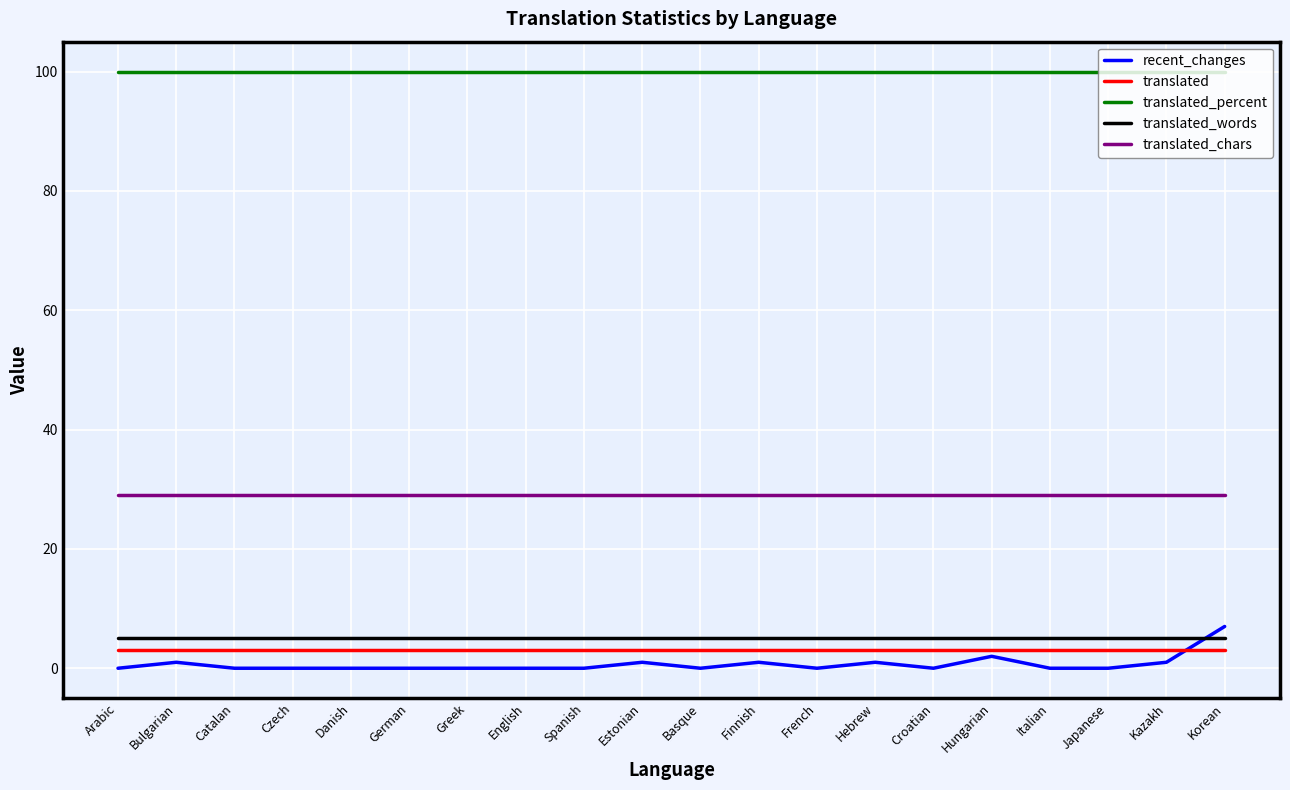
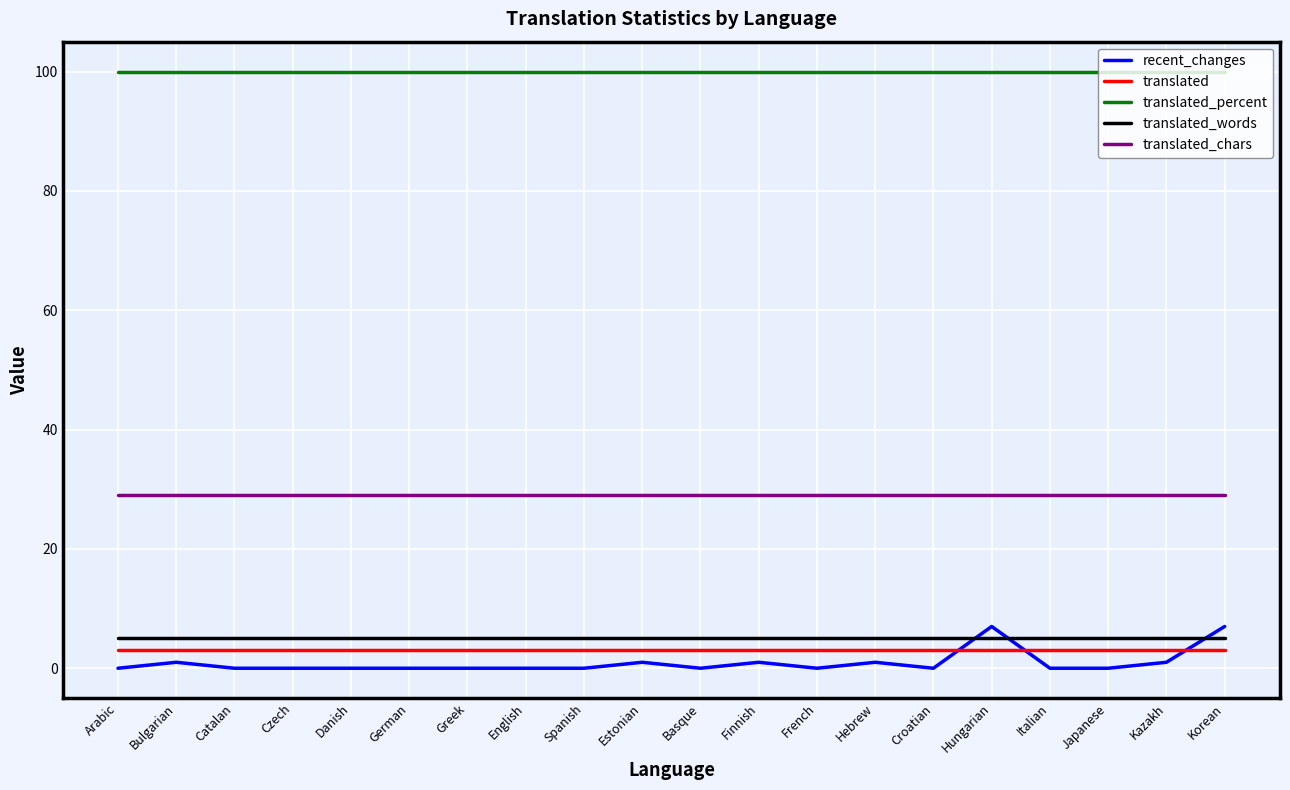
  {
    "recent_changes": {
      "Arabic": 0,
      "Bulgarian": 1,
      "Catalan": 0,
      "Czech": 0,
      "Danish": 0,
      "German": 0,
      "Greek": 0,
      "English": 0,
      "Spanish": 0,
      "Estonian": 1,
      "Basque": 0,
      "Finnish": 1,
      "French": 0,
      "Hebrew": 1,
      "Croatian": 0,
-     "Hungarian": 2,
+     "Hungarian": 7,
      "Italian": 0,
      "Japanese": 0,
      "Kazakh": 1,
      "Korean": 7
    },
    "translated": {
      "Arabic": 3,
      "Bulgarian": 3,
      "Catalan": 3,
      "Czech": 3,
      "Danish": 3,
      "German": 3,
      "Greek": 3,
      "English": 3,
      "Spanish": 3,
      "Estonian": 3,
      "Basque": 3,
      "Finnish": 3,
      "French": 3,
      "Hebrew": 3,
      "Croatian": 3,
      "Hungarian": 3,
      "Italian": 3,
      "Japanese": 3,
      "Kazakh": 3,
      "Korean": 3
    },
    "translated_percent": {
      "Arabic": 100,
      "Bulgarian": 100,
      "Catalan": 100,
      "Czech": 100,
      "Danish": 100,
      "German": 100,
      "Greek": 100,
      "English": 100,
      "Spanish": 100,
      "Estonian": 100,
      "Basque": 100,
      "Finnish": 100,
      "French": 100,
      "Hebrew": 100,
      "Croatian": 100,
      "Hungarian": 100,
      "Italian": 100
    },
    "translated_words": {
      "Arabic": 5,
      "Bulgarian": 5,
      "Catalan": 5,
      "Czech": 5,
      "Danish": 5,
      "German": 5,
      "Greek": 5,
      "English": 5,
      "Spanish": 5,
      "Estonian": 5,
      "Basque": 5,
      "Finnish": 5,
      "French": 5,
      "Hebrew": 5,
      "Croatian": 5,
      "Hungarian": 5,
      "Italian": 5,
      "Japanese": 5,
      "Kazakh": 5,
      "Korean": 5
    },
    "translated_chars": {
      "Arabic": 29,
      "Bulgarian": 29,
      "Catalan": 29,
      "Czech": 29,
      "Danish": 29,
      "German": 29,
      "Greek": 29,
      "English": 29,
      "Spanish": 29,
      "Estonian": 29,
      "Basque": 29,
      "Finnish": 29,
      "French": 29,
      "Hebrew": 29,
      "Croatian": 29,
      "Hungarian": 29,
      "Italian": 29,
      "Japanese": 29,
      "Kazakh": 29,
      "Korean": 29
    }
  }
